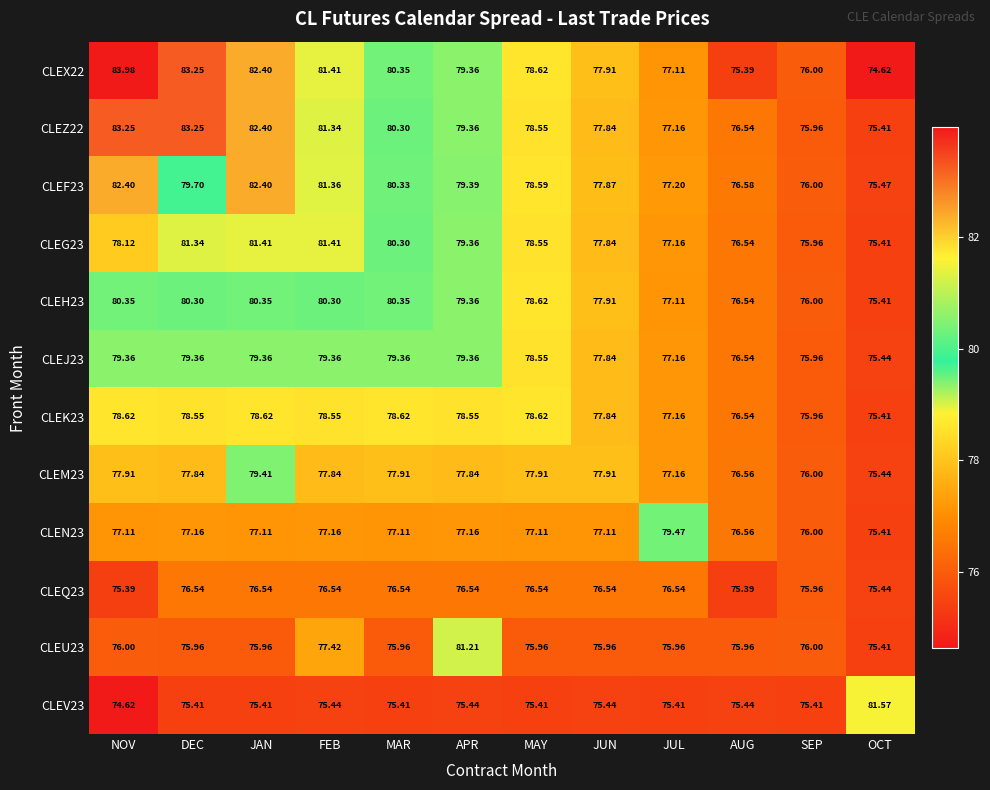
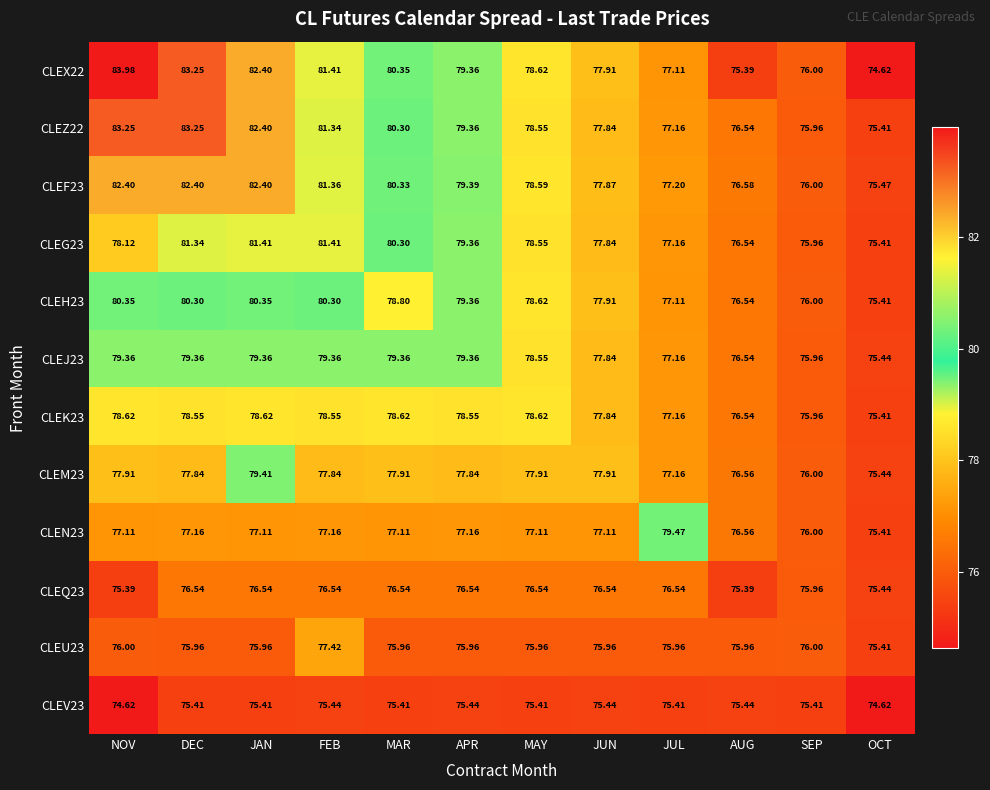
  {
    "CLEX22": {
      "NOV": 83.98,
      "DEC": 83.25,
      "JAN": 82.40,
      "FEB": 81.41,
      "MAR": 80.35,
      "APR": 79.36,
      "MAY": 78.62,
      "JUN": 77.91,
      "JUL": 77.11,
      "AUG": 75.39,
      "SEP": 76.00,
      "OCT": 74.62
    },
    "CLEZ22": {
      "NOV": 83.25,
      "DEC": 83.25,
      "JAN": 82.40,
      "FEB": 81.34,
      "MAR": 80.30,
      "APR": 79.36,
      "MAY": 78.55,
      "JUN": 77.84,
      "JUL": 77.16,
      "AUG": 76.54,
      "SEP": 75.96,
      "OCT": 75.41
    },
    "CLEF23": {
      "NOV": 82.40,
-     "DEC": 79.70,
+     "DEC": 82.40,
      "JAN": 82.40,
      "FEB": 81.36,
      "MAR": 80.33,
      "APR": 79.39,
      "MAY": 78.59,
      "JUN": 77.87,
      "JUL": 77.20,
      "AUG": 76.58,
      "SEP": 76.00,
      "OCT": 75.47
    },
    "CLEG23": {
      "NOV": 78.12,
      "DEC": 81.34,
      "JAN": 81.41,
      "FEB": 81.41,
      "MAR": 80.30,
      "APR": 79.36,
      "MAY": 78.55,
      "JUN": 77.84,
      "JUL": 77.16,
      "AUG": 76.54,
      "SEP": 75.96,
      "OCT": 75.41
    },
    "CLEH23": {
      "NOV": 80.35,
      "DEC": 80.30,
      "JAN": 80.35,
      "FEB": 80.30,
-     "MAR": 80.35,
+     "MAR": 78.80,
      "APR": 79.36,
      "MAY": 78.62,
      "JUN": 77.91,
      "JUL": 77.11,
      "AUG": 76.54,
      "SEP": 76.00,
      "OCT": 75.41
    },
    "CLEJ23": {
      "NOV": 79.36,
      "DEC": 79.36,
      "JAN": 79.36,
      "FEB": 79.36,
      "MAR": 79.36,
      "APR": 79.36,
      "MAY": 78.55,
      "JUN": 77.84,
      "JUL": 77.16,
      "AUG": 76.54,
      "SEP": 75.96,
      "OCT": 75.44
    },
    "CLEK23": {
      "NOV": 78.62,
      "DEC": 78.55,
      "JAN": 78.62,
      "FEB": 78.55,
      "MAR": 78.62,
      "APR": 78.55,
      "MAY": 78.62,
      "JUN": 77.84,
      "JUL": 77.16,
      "AUG": 76.54,
      "SEP": 75.96,
      "OCT": 75.41
    },
    "CLEM23": {
      "NOV": 77.91,
      "DEC": 77.84,
      "JAN": 79.41,
      "FEB": 77.84,
      "MAR": 77.91,
      "APR": 77.84,
      "MAY": 77.91,
      "JUN": 77.91,
      "JUL": 77.16,
      "AUG": 76.56,
      "SEP": 76.00,
      "OCT": 75.44
    },
    "CLEN23": {
      "NOV": 77.11,
      "DEC": 77.16,
      "JAN": 77.11,
      "FEB": 77.16,
      "MAR": 77.11,
      "APR": 77.16,
      "MAY": 77.11,
      "JUN": 77.11,
      "JUL": 79.47,
      "AUG": 76.56,
      "SEP": 76.00,
      "OCT": 75.41
    },
    "CLEQ23": {
      "NOV": 75.39,
      "DEC": 76.54,
      "JAN": 76.54,
      "FEB": 76.54,
      "MAR": 76.54,
      "APR": 76.54,
      "MAY": 76.54,
      "JUN": 76.54,
      "JUL": 76.54,
      "AUG": 75.39,
      "SEP": 75.96,
      "OCT": 75.44
    },
    "CLEU23": {
      "NOV": 76.00,
      "DEC": 75.96,
      "JAN": 75.96,
      "FEB": 77.42,
      "MAR": 75.96,
-     "APR": 81.21,
+     "APR": 75.96,
      "MAY": 75.96,
      "JUN": 75.96,
      "JUL": 75.96,
      "AUG": 75.96,
      "SEP": 76.00,
      "OCT": 75.41
    },
    "CLEV23": {
      "NOV": 74.62,
      "DEC": 75.41,
      "JAN": 75.41,
      "FEB": 75.44,
      "MAR": 75.41,
      "APR": 75.44,
      "MAY": 75.41,
      "JUN": 75.44,
      "JUL": 75.41,
      "AUG": 75.44,
      "SEP": 75.41,
-     "OCT": 81.57
+     "OCT": 74.62
    }
  }
